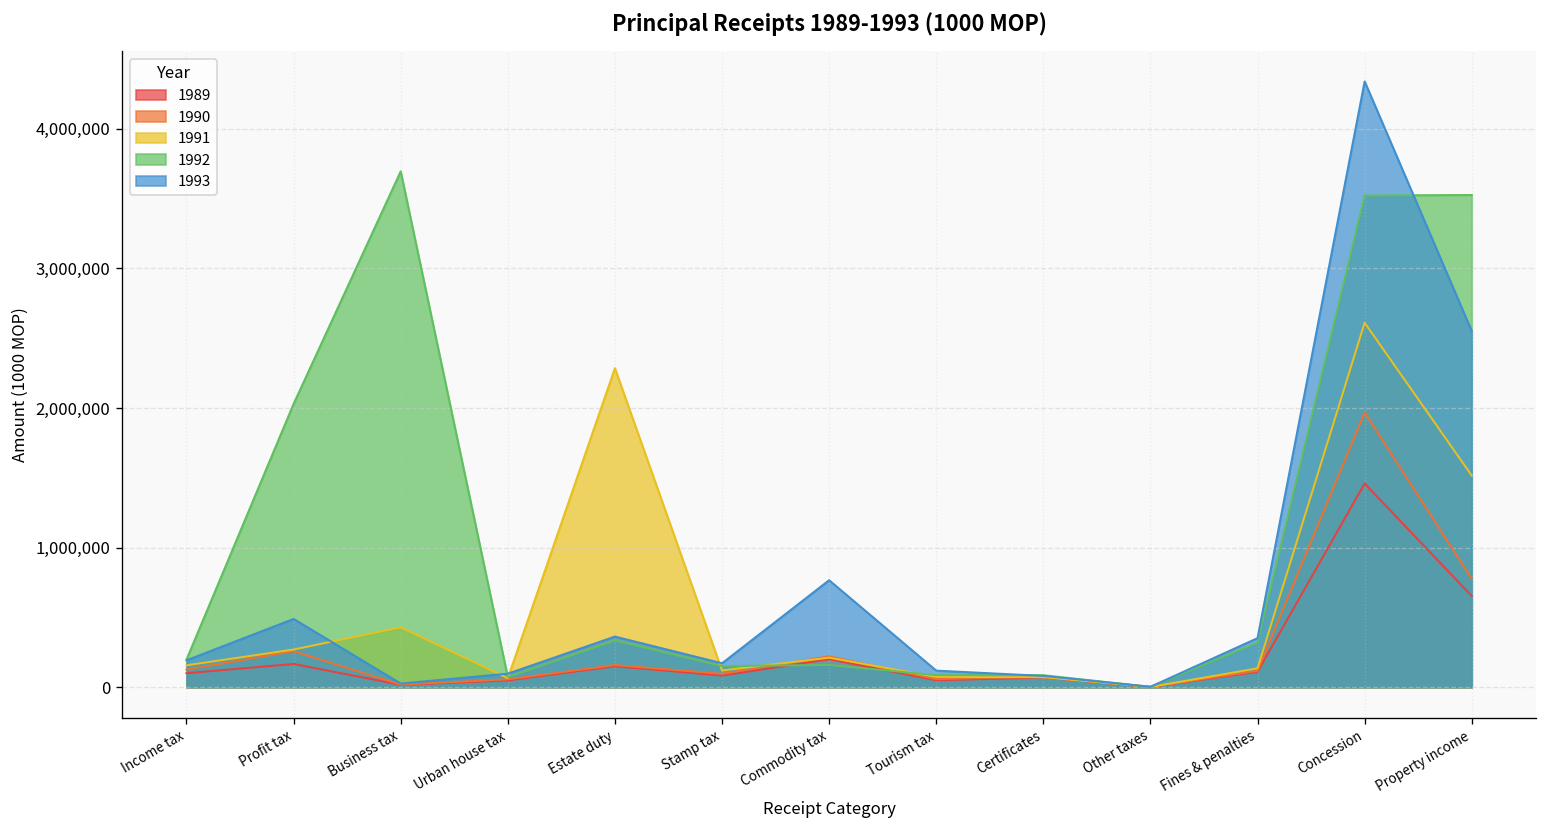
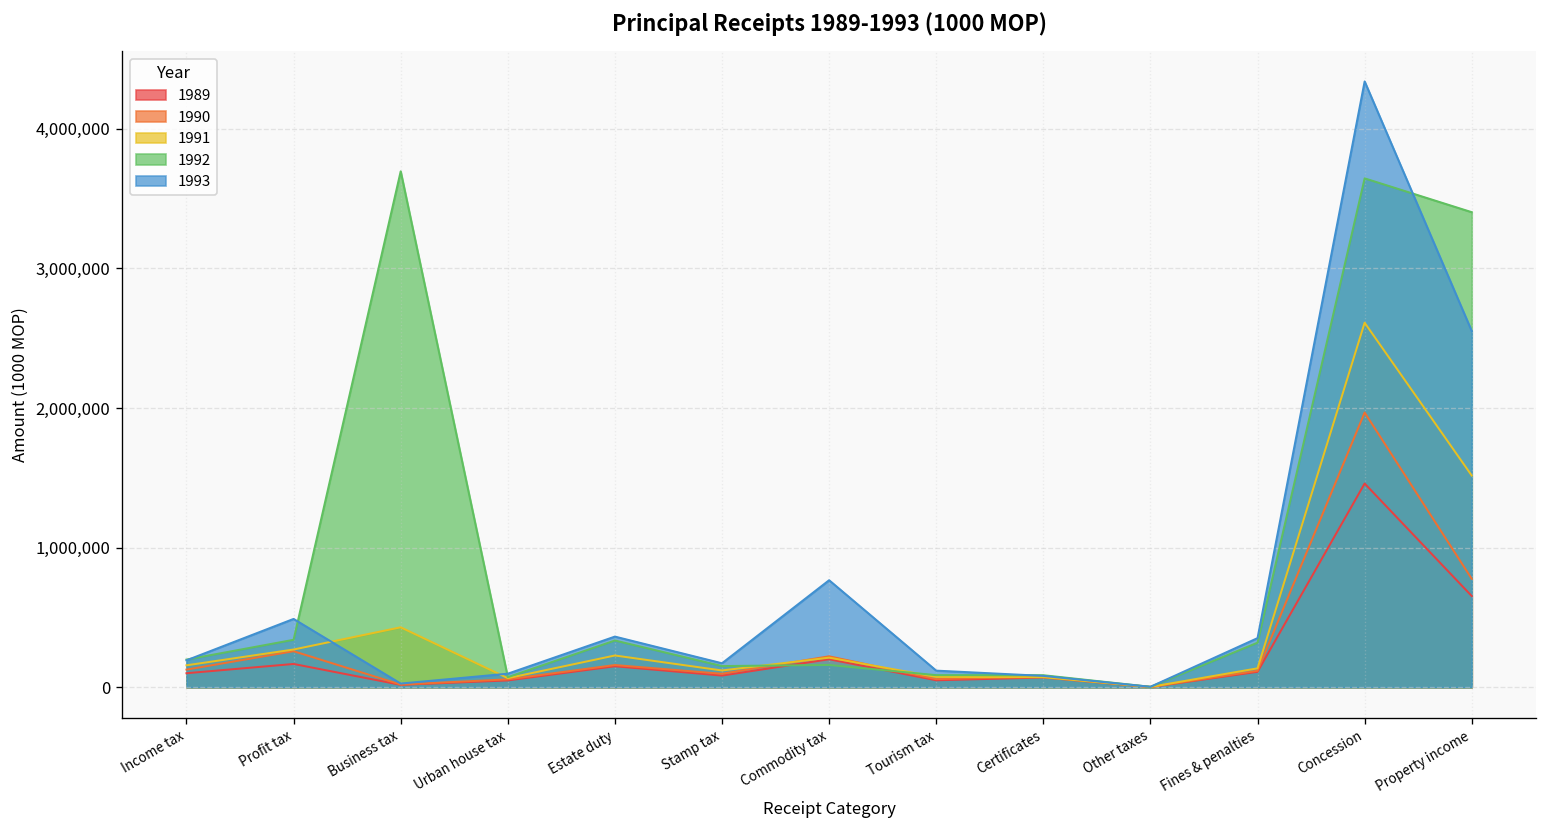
  {
    "1991": {
      "Income tax": "160,000",
      "Business tax": "430,000",
-     "Estate duty": "2,290,000",
+     "Estate duty": "230,000",
      "Stamp tax": "120,000",
      "Concession": "2,610,000",
      "Property income": "1,520,000"
    },
    "1992": {
-     "Profit tax": "2,030,000",
+     "Profit tax": "340,000",
      "Business tax": "3,700,000",
      "Estate duty": "330,000",
      "Commodity tax": "160,000",
      "Fines & penalties": "320,000",
-     "Concession": "3,520,000",
-     "Property income": "3,530,000"
+     "Concession": "3,650,000",
+     "Property income": "3,400,000"
    },
    "1993": {
      "Profit tax": "490,000",
      "Urban house tax": "100,000",
      "Estate duty": "360,000",
      "Commodity tax": "770,000",
      "Tourism tax": "120,000",
      "Fines & penalties": "350,000",
      "Concession": "4,340,000",
      "Property income": "2,550,000"
    }
  }
